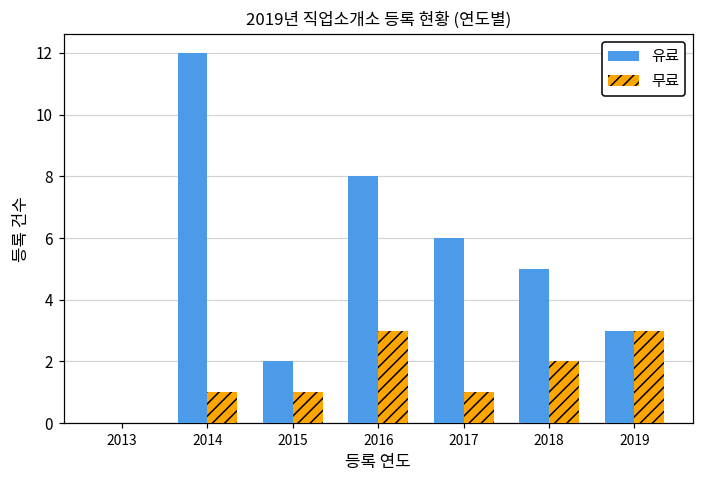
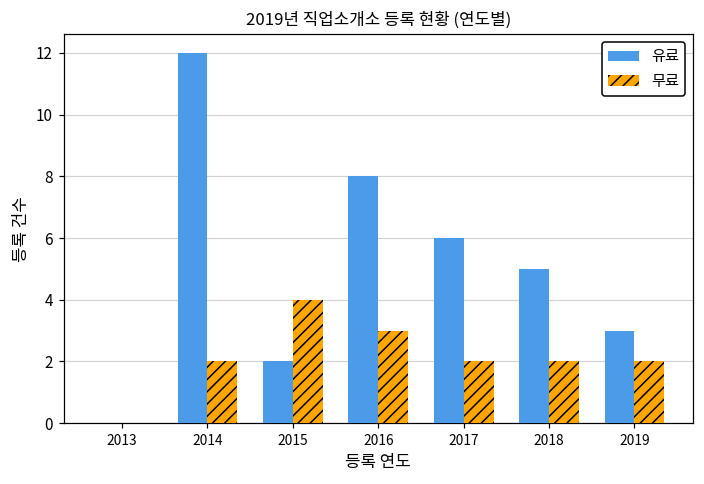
  {
    "유료": {
      "2013": 0,
      "2014": 12,
      "2015": 2,
      "2016": 8,
      "2017": 6,
      "2018": 5,
      "2019": 3
    },
    "무료": {
      "2013": 0,
-     "2014": 1,
-     "2015": 1,
+     "2014": 2,
+     "2015": 4,
      "2016": 3,
-     "2017": 1,
+     "2017": 2,
      "2018": 2,
-     "2019": 3
+     "2019": 2
    }
  }
